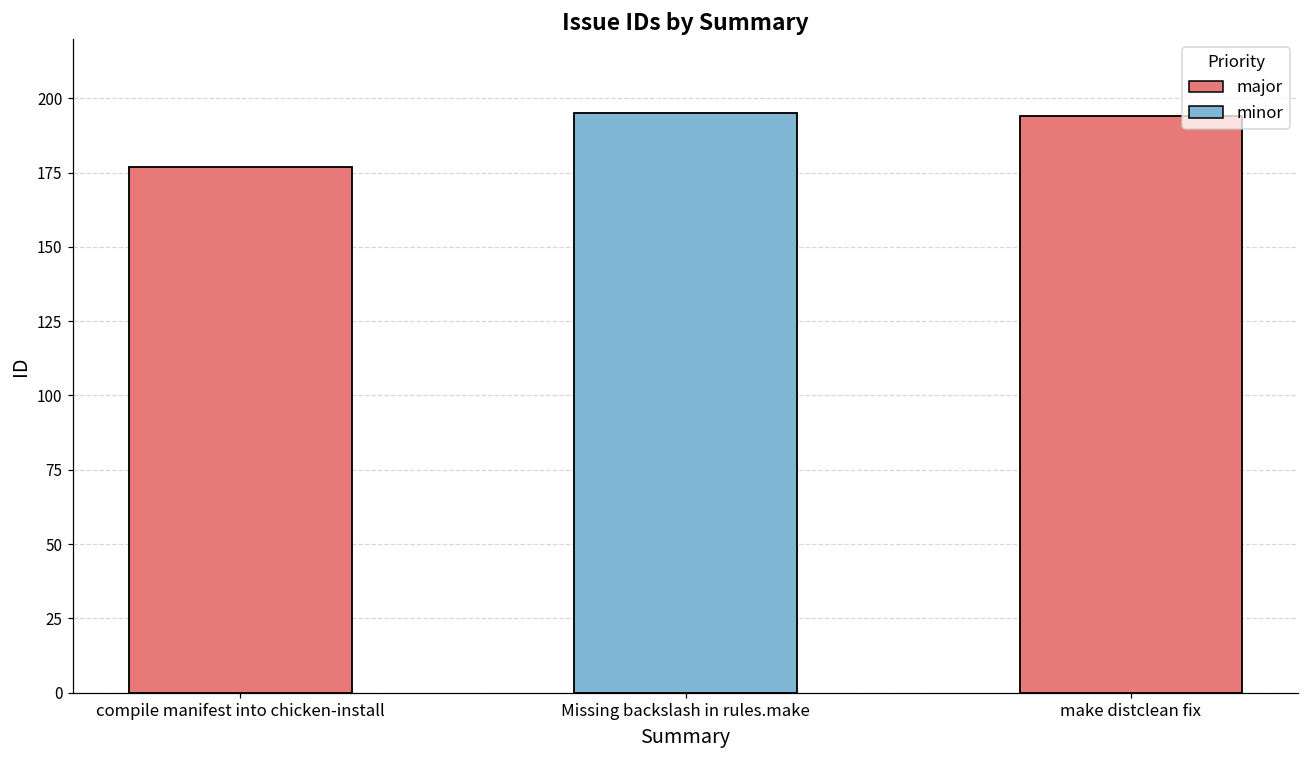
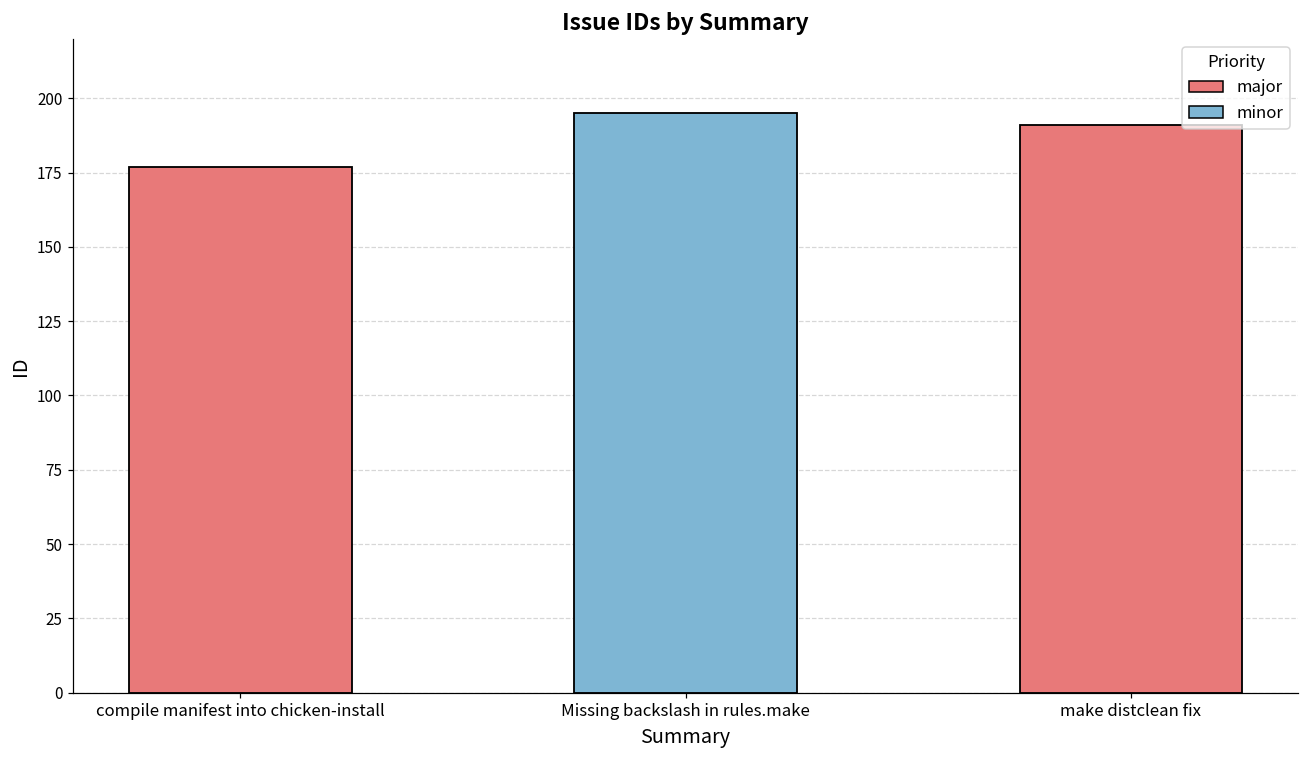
  {
    "compile manifest into chicken-install": 177,
    "Missing backslash in rules.make": 195,
-   "make distclean fix": 194
+   "make distclean fix": 191
  }
